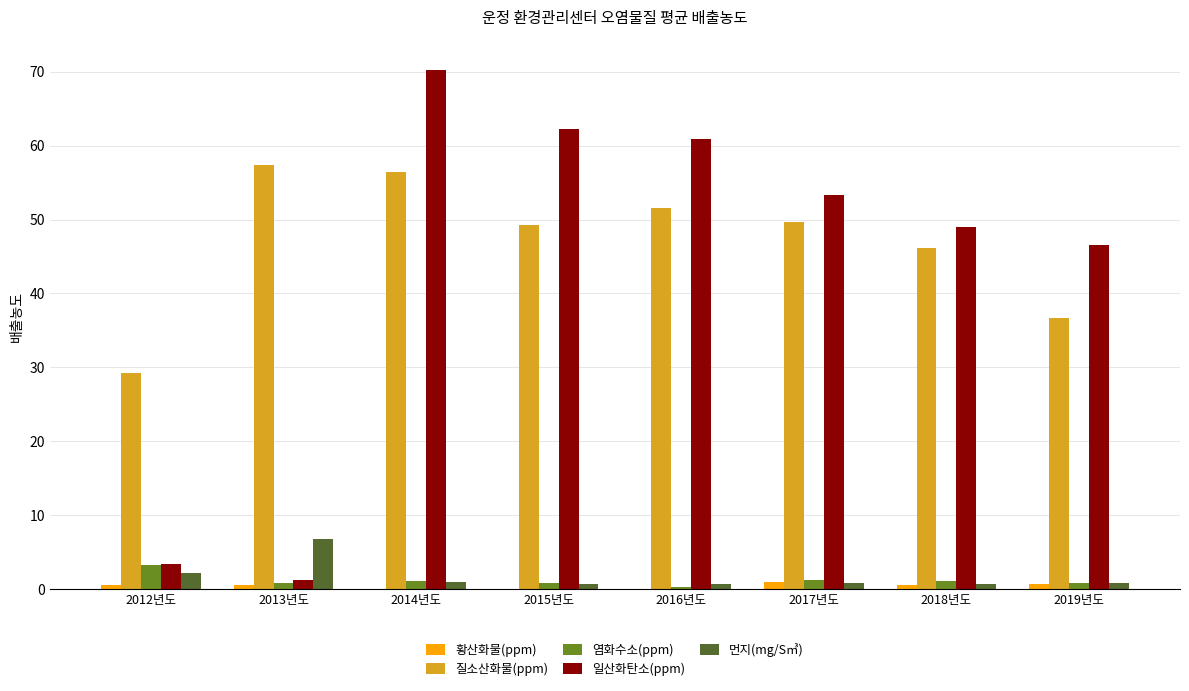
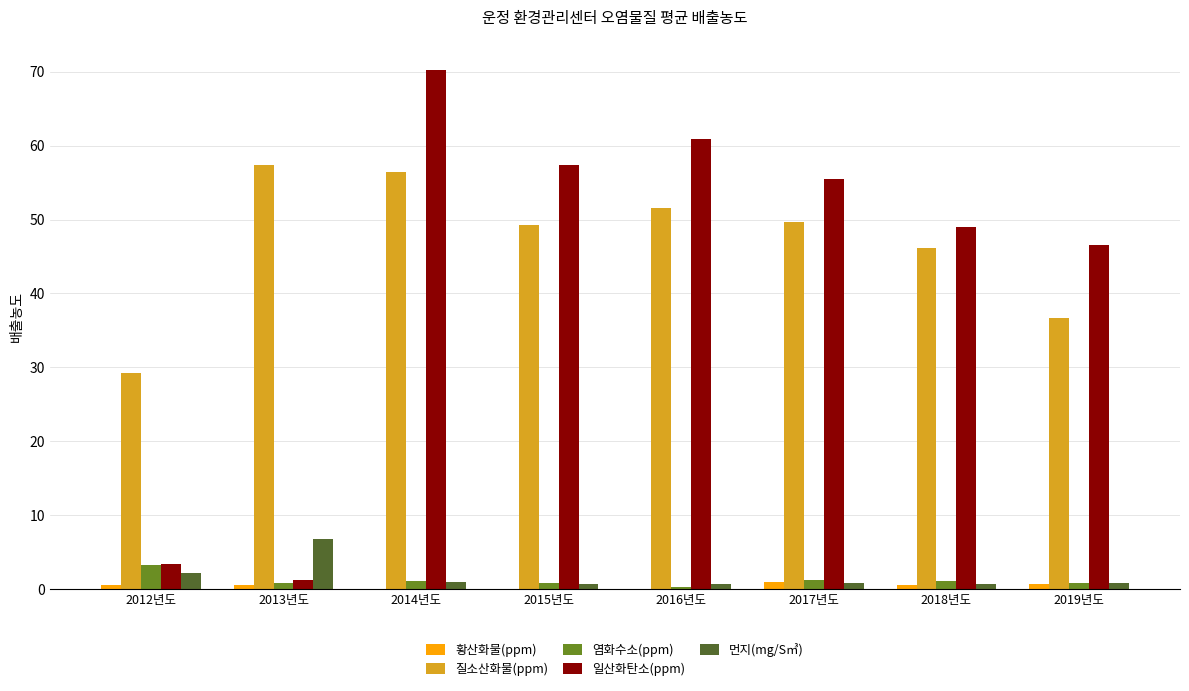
  {
    "일산화탄소(ppm)": {
      "2012년도": 3,
      "2013년도": 1,
      "2014년도": 70,
-     "2015년도": 62,
+     "2015년도": 57,
      "2016년도": 61,
-     "2017년도": 53,
+     "2017년도": 55,
      "2018년도": 49,
      "2019년도": 47
    }
  }
